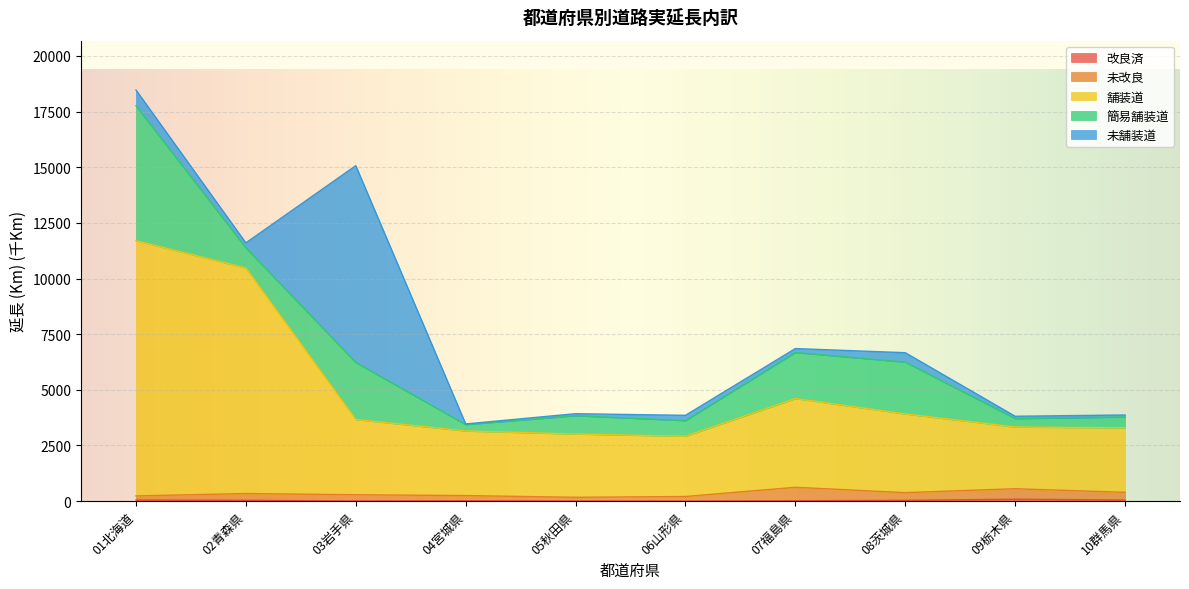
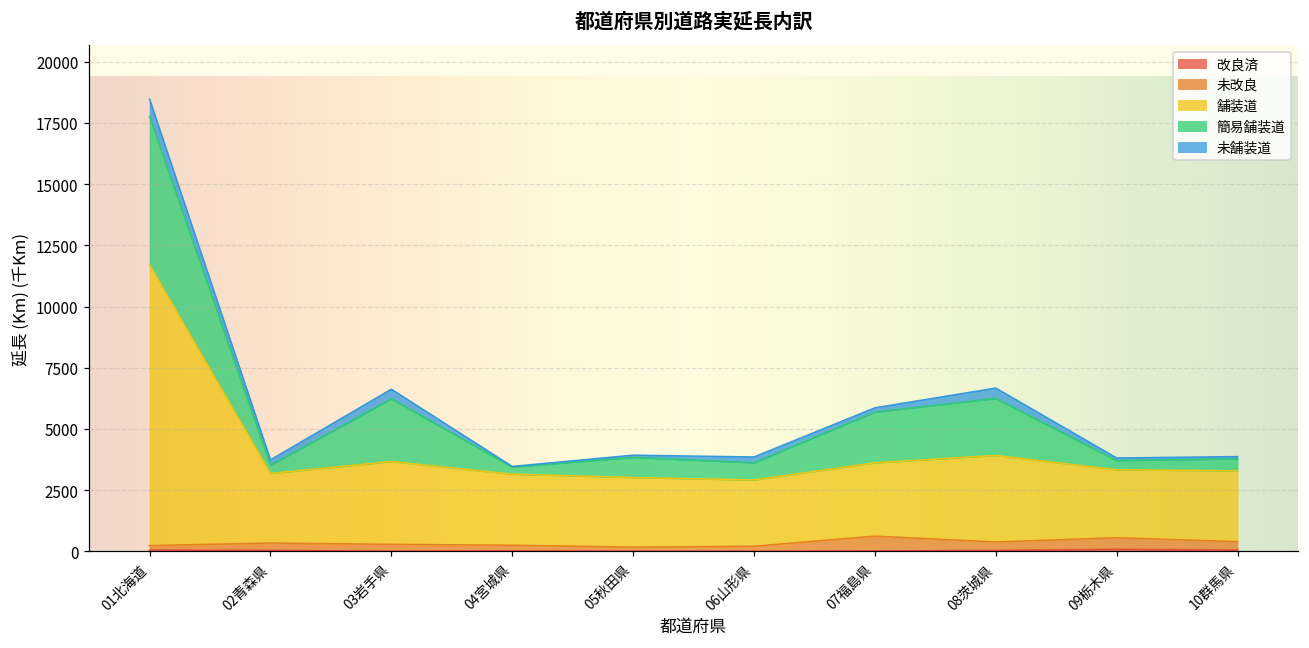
  {
    "舗装道": {
      "01北海道": 11500,
-     "02青森県": 10100,
+     "02青森県": 2800,
      "03岩手県": 3400,
      "04宮城県": 2900,
      "05秋田県": 2800,
      "06山形県": 2700,
-     "07福島県": 4000,
+     "07福島県": 3000,
      "08茨城県": 3500,
      "09栃木県": 2800,
      "10群馬県": 2900
    },
    "簡易舗装道": {
      "01北海道": 6100,
-     "02青森県": 900,
+     "02青森県": 300,
      "03岩手県": 2600,
      "06山形県": 700,
      "07福島県": 2100,
      "08茨城県": 2300
    },
    "未舗装道": {
      "01北海道": 700,
      "02青森県": 200,
-     "03岩手県": 8800,
+     "03岩手県": 400,
      "06山形県": 200,
      "07福島県": 200,
      "08茨城県": 400
    }
  }
